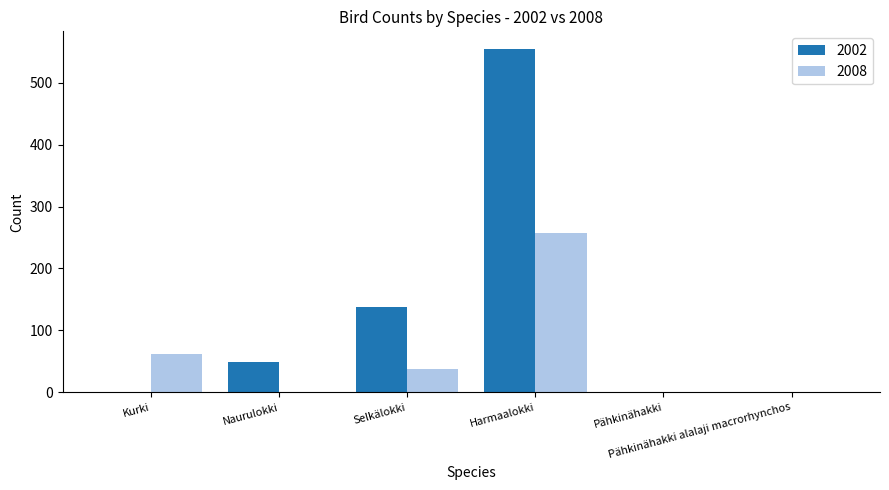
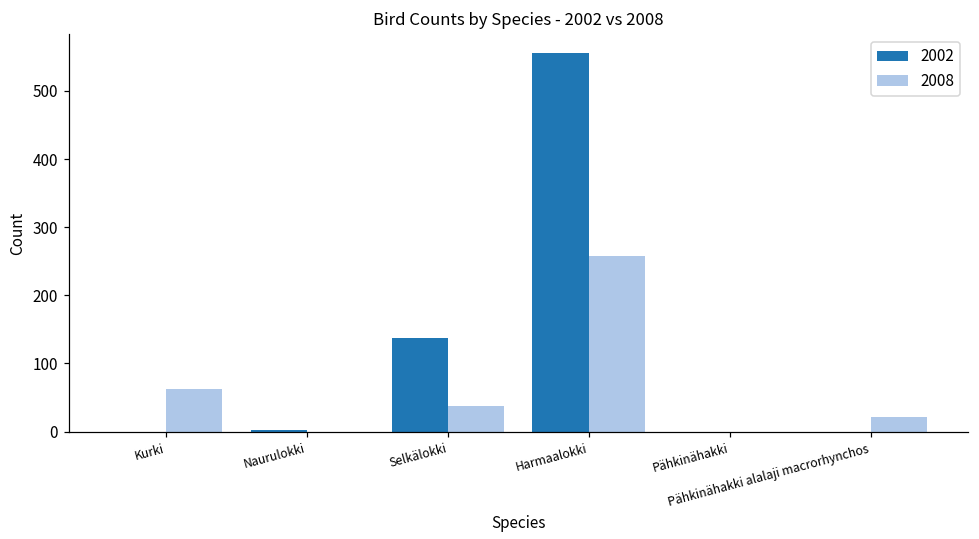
  {
    "2002": {
      "Kurki": 0,
-     "Naurulokki": 50,
+     "Naurulokki": 0,
      "Selkälokki": 140,
      "Harmaalokki": 560,
      "Pähkinähakki": 0,
      "Pähkinähakki alalaji macrorhynchos": 0
    },
    "2008": {
      "Kurki": 60,
      "Naurulokki": 0,
      "Selkälokki": 40,
      "Harmaalokki": 260,
      "Pähkinähakki": 0,
-     "Pähkinähakki alalaji macrorhynchos": 0
+     "Pähkinähakki alalaji macrorhynchos": 20
    }
  }
